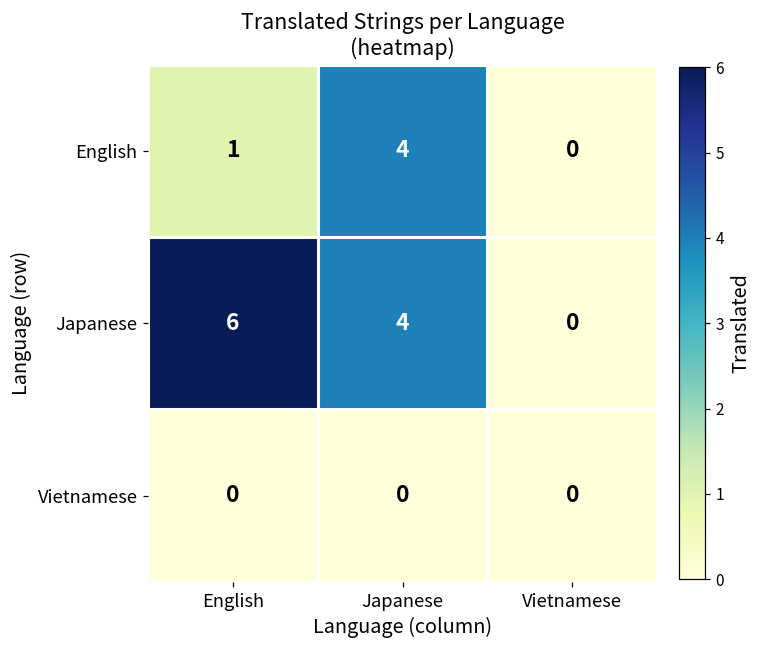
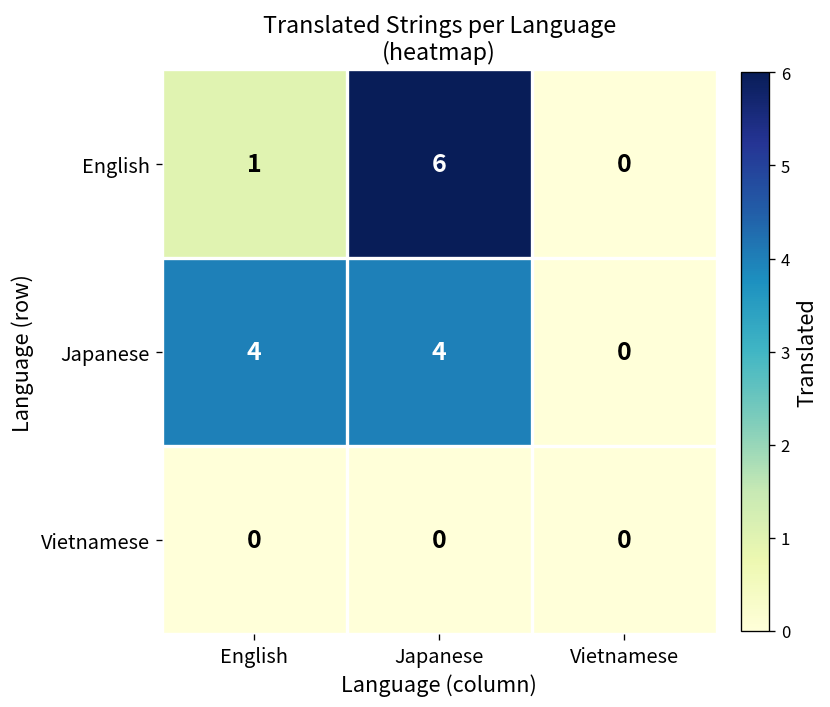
  {
    "English": {
      "English": 1,
-     "Japanese": 4,
+     "Japanese": 6,
      "Vietnamese": 0
    },
    "Japanese": {
-     "English": 6,
+     "English": 4,
      "Japanese": 4,
      "Vietnamese": 0
    },
    "Vietnamese": {
      "English": 0,
      "Japanese": 0,
      "Vietnamese": 0
    }
  }
